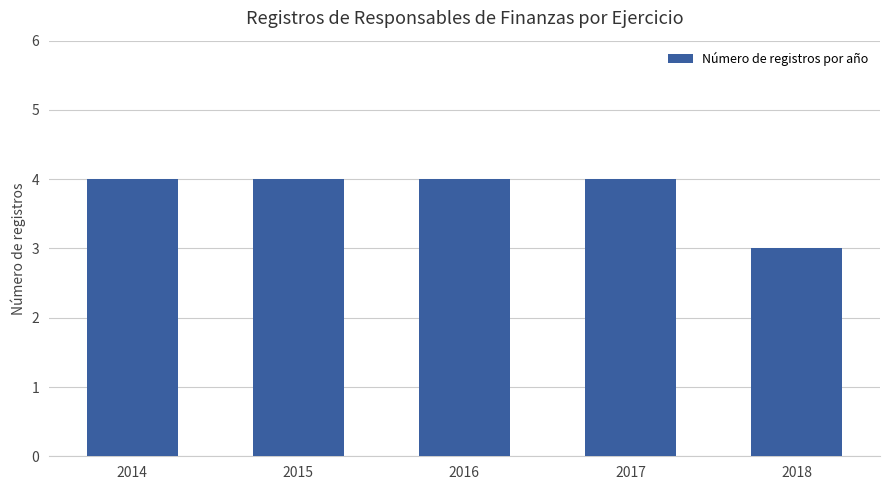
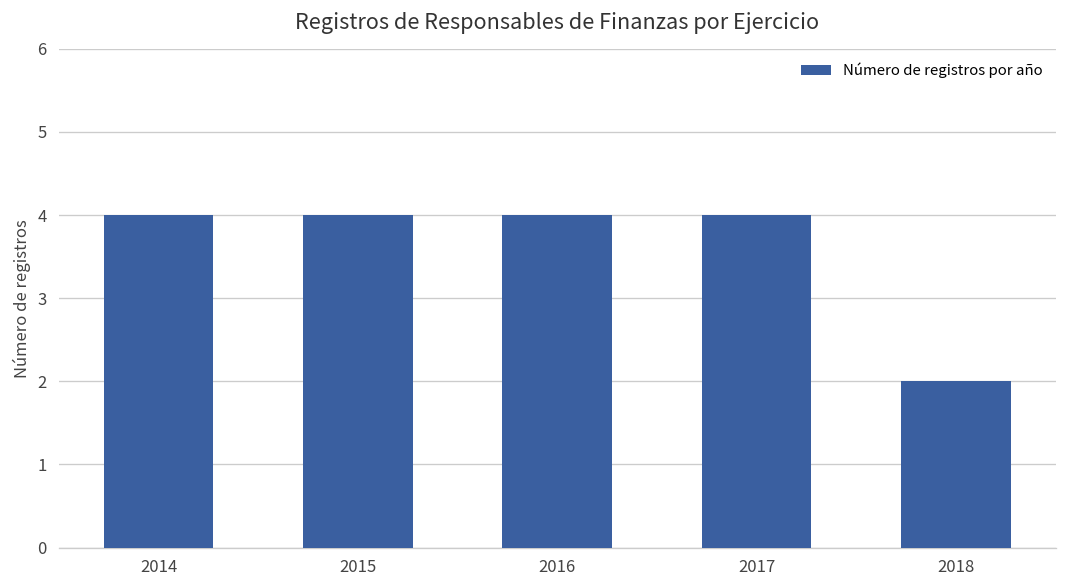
  {
    "2014": 4,
    "2015": 4,
    "2016": 4,
    "2017": 4,
-   "2018": 3
+   "2018": 2
  }
